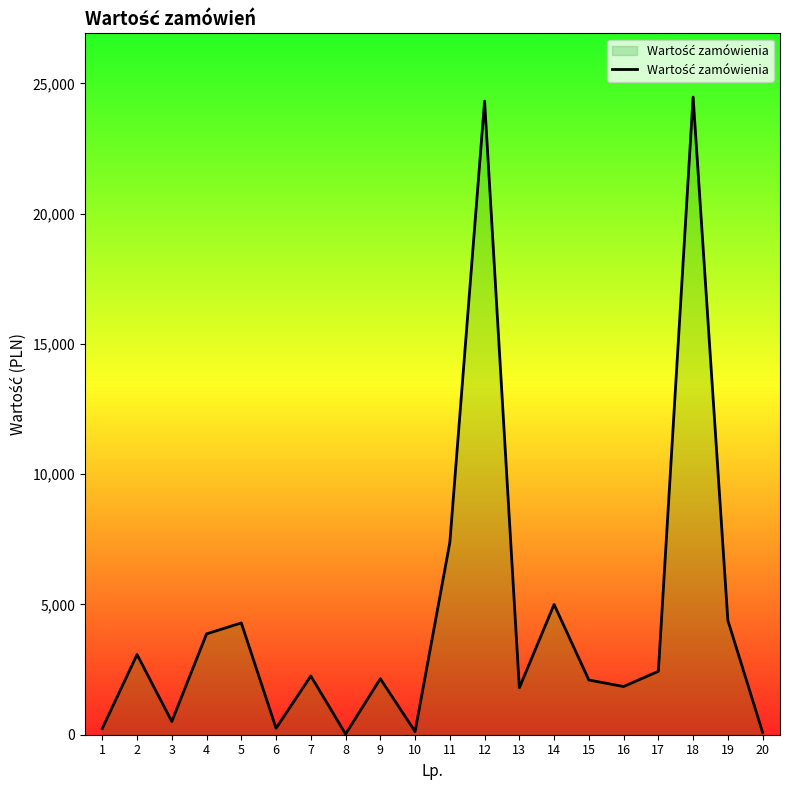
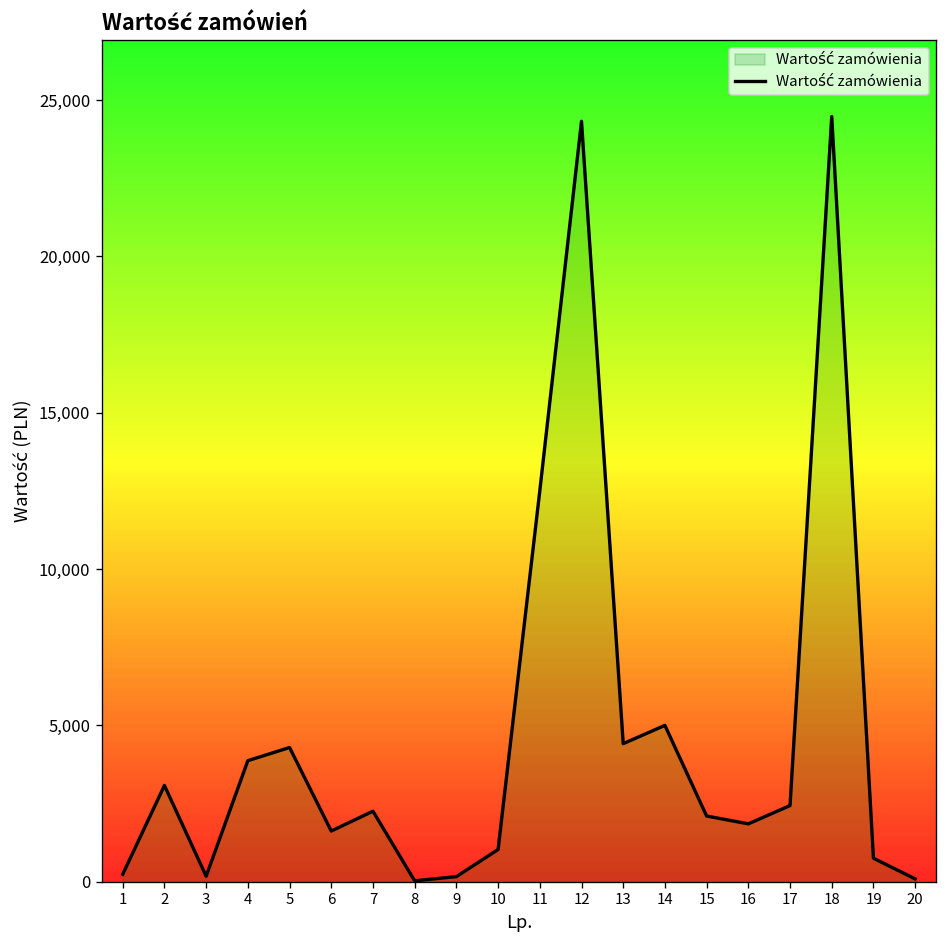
  {
    "1": "200",
    "2": "3,100",
-   "3": "500",
+   "3": "200",
    "4": "3,900",
    "5": "4,300",
-   "6": "200",
+   "6": "1,600",
    "7": "2,300",
    "8": "0",
-   "9": "2,100",
-   "10": "100",
-   "11": "7,400",
+   "9": "200",
+   "10": "1,000",
+   "11": "12,500",
    "12": "24,300",
-   "13": "1,800",
+   "13": "4,400",
    "14": "5,000",
    "15": "2,100",
    "16": "1,900",
    "17": "2,400",
    "18": "24,500",
-   "19": "4,400",
+   "19": "800",
    "20": "100"
  }
